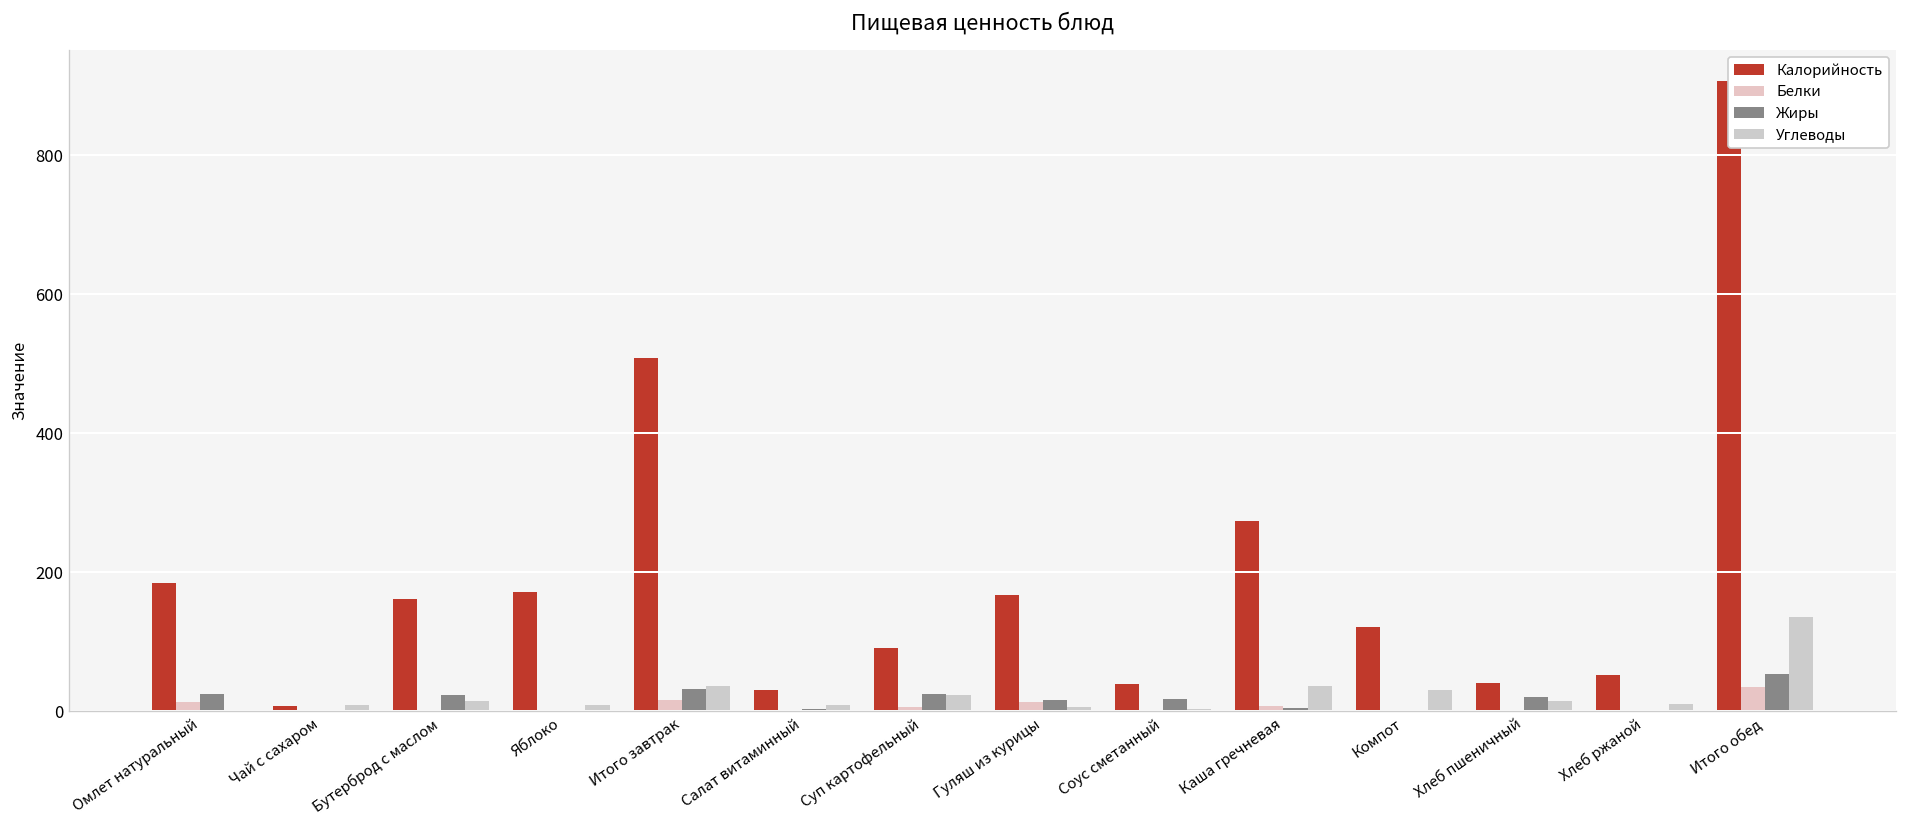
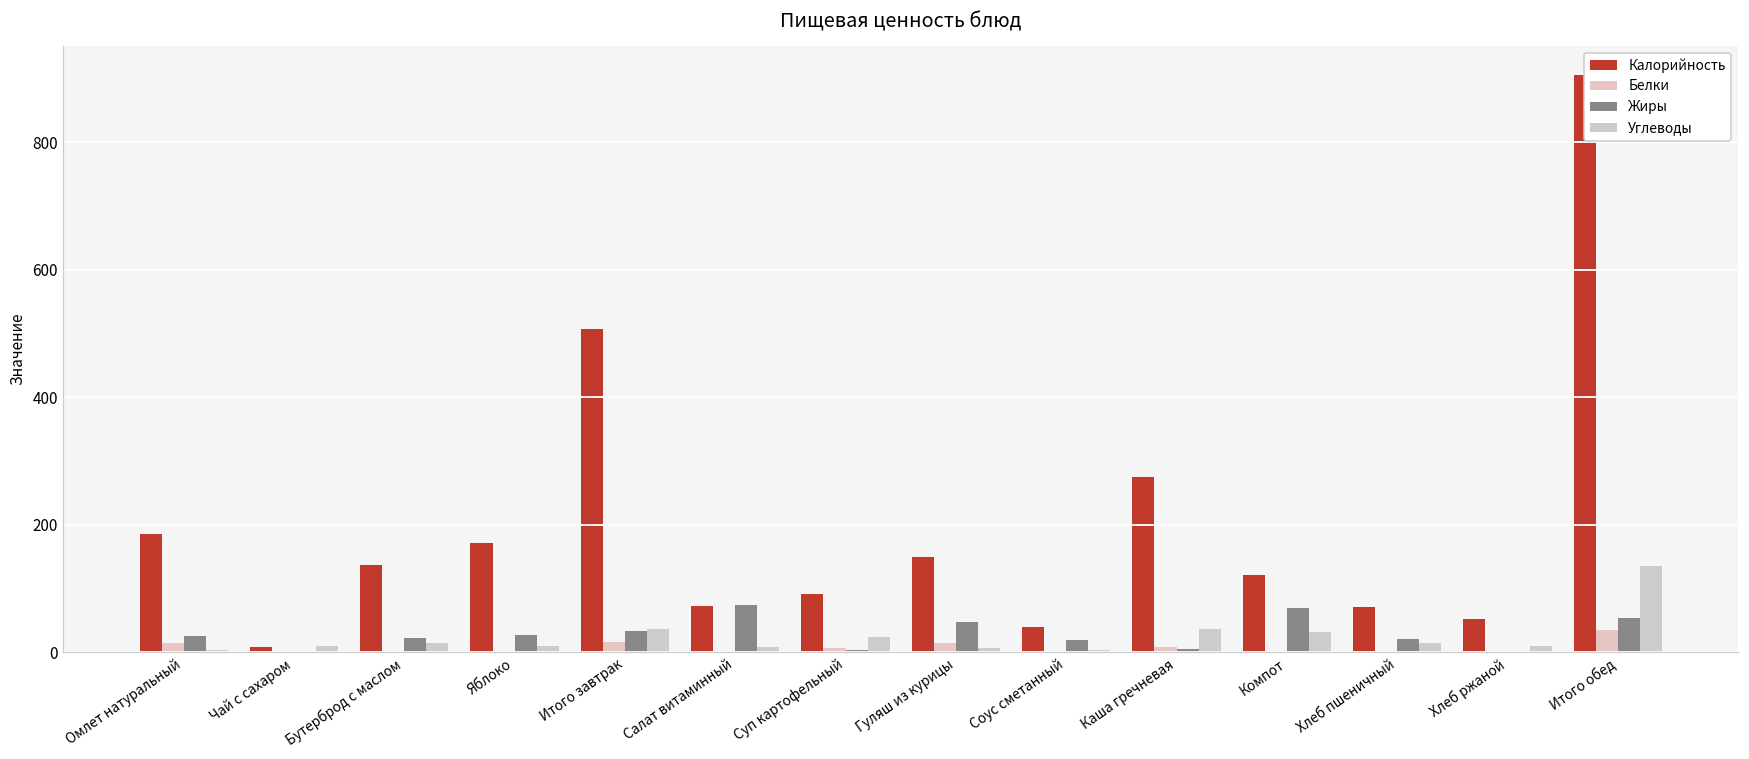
  {
    "Калорийность": {
      "Омлет натуральный": 180,
      "Чай с сахаром": 10,
-     "Бутерброд с маслом": 160,
+     "Бутерброд с маслом": 140,
      "Яблоко": 170,
      "Итого завтрак": 510,
-     "Салат витаминный": 30,
+     "Салат витаминный": 70,
      "Суп картофельный": 90,
-     "Гуляш из курицы": 170,
+     "Гуляш из курицы": 150,
      "Соус сметанный": 40,
      "Каша гречневая": 270,
      "Компот": 120,
-     "Хлеб пшеничный": 40,
+     "Хлеб пшеничный": 70,
      "Хлеб ржаной": 50
    },
    "Жиры": {
      "Омлет натуральный": 20,
      "Чай с сахаром": 0,
      "Бутерброд с маслом": 20,
-     "Яблоко": 0,
+     "Яблоко": 30,
      "Итого завтрак": 30,
-     "Салат витаминный": 0,
-     "Суп картофельный": 20,
-     "Гуляш из курицы": 20,
+     "Салат витаминный": 70,
+     "Суп картофельный": 0,
+     "Гуляш из курицы": 50,
      "Соус сметанный": 20,
      "Каша гречневая": 10,
-     "Компот": 0,
+     "Компот": 70,
      "Хлеб пшеничный": 20,
      "Итого обед": 50
    }
  }
